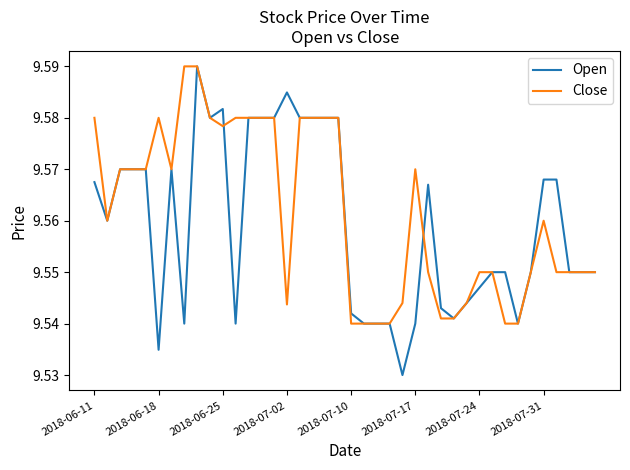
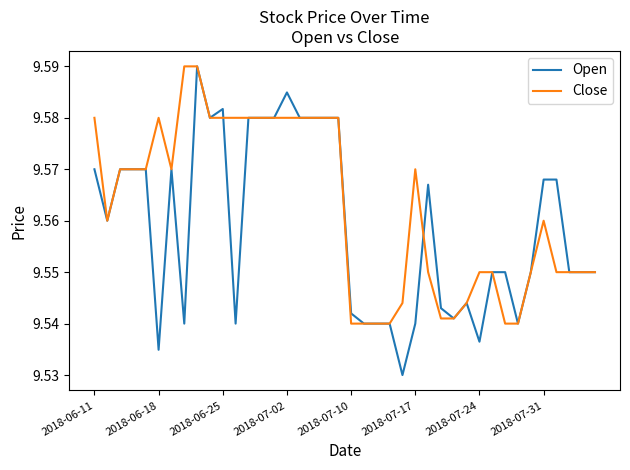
  {
    "Open": {
-     "2018-06-11": 9.568,
+     "2018-06-11": 9.570,
      "2018-06-18": 9.535,
      "2018-06-25": 9.582,
      "2018-07-02": 9.585,
      "2018-07-10": 9.542,
      "2018-07-17": 9.540,
-     "2018-07-24": 9.547,
+     "2018-07-24": 9.536,
      "2018-07-31": 9.568
    },
    "Close": {
      "2018-06-11": 9.580,
      "2018-06-18": 9.580,
-     "2018-06-25": 9.578,
-     "2018-07-02": 9.544,
+     "2018-06-25": 9.580,
+     "2018-07-02": 9.580,
      "2018-07-10": 9.540,
      "2018-07-17": 9.570,
      "2018-07-24": 9.550,
      "2018-07-31": 9.560
    }
  }
